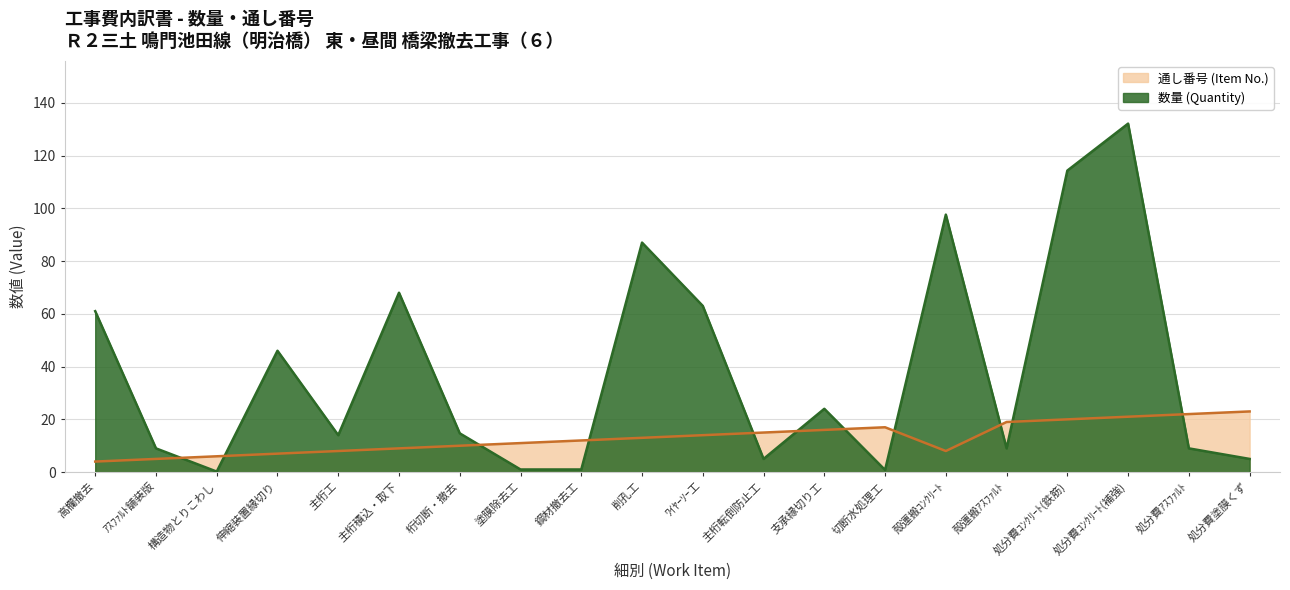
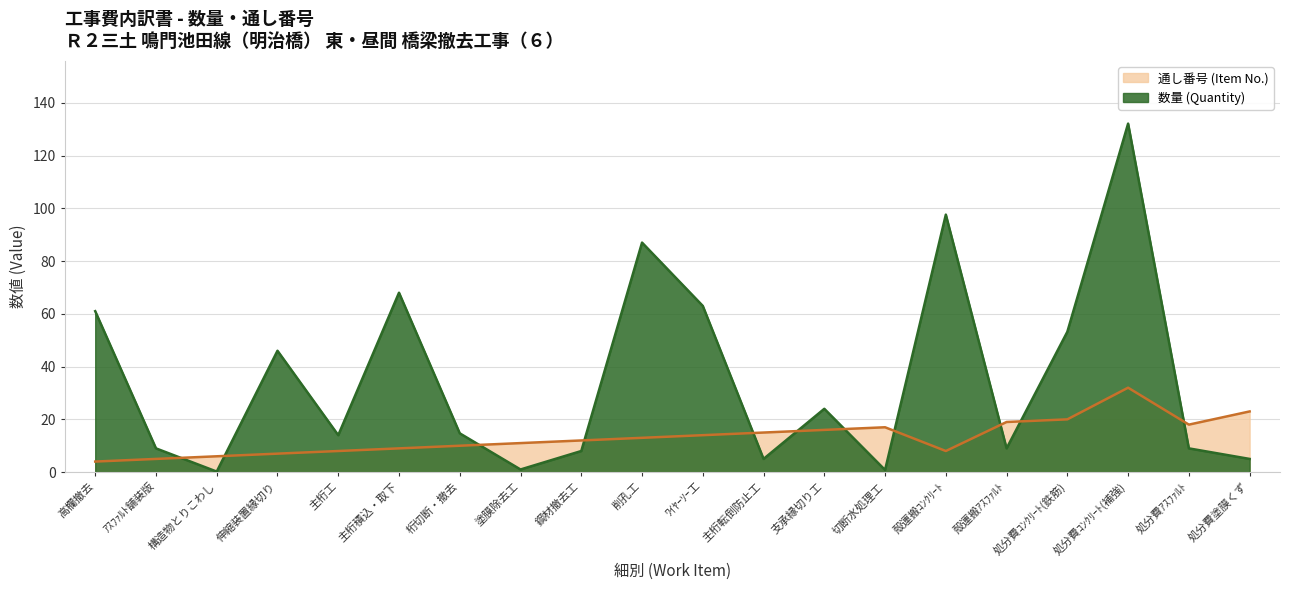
  {
    "数量 (Quantity)": {
      "高欄撤去": 61,
      "ｱｽﾌｧﾙﾄ舗装版": 9,
      "構造物とりこわし": 0,
      "伸縮装置縁切り": 46,
      "主桁工": 14,
      "主桁積込・取下": 68,
      "桁切断・撤去": 15,
      "塗膜除去工": 1,
-     "鋼材撤去工": 1,
+     "鋼材撤去工": 8,
      "削孔工": 87,
      "ﾜｲﾔｰｿｰ工": 63,
      "主桁転倒防止工": 5,
      "支承縁切り工": 24,
      "切断水処理工": 1,
      "殻運搬ｺﾝｸﾘｰﾄ": 98,
      "殻運搬ｱｽﾌｧﾙﾄ": 9,
-     "処分費ｺﾝｸﾘｰﾄ(鉄筋)": 114,
+     "処分費ｺﾝｸﾘｰﾄ(鉄筋)": 53,
      "処分費ｺﾝｸﾘｰﾄ(補強)": 132,
      "処分費ｱｽﾌｧﾙﾄ": 9,
      "処分費塗膜くず": 5
    },
    "通し番号 (Item No.)": {
      "高欄撤去": 4,
      "ｱｽﾌｧﾙﾄ舗装版": 5,
      "構造物とりこわし": 6,
      "伸縮装置縁切り": 7,
      "主桁工": 8,
      "主桁積込・取下": 9,
      "桁切断・撤去": 10,
      "塗膜除去工": 11,
      "鋼材撤去工": 12,
      "削孔工": 13,
      "ﾜｲﾔｰｿｰ工": 14,
      "主桁転倒防止工": 15,
      "支承縁切り工": 16,
      "切断水処理工": 17,
      "殻運搬ｺﾝｸﾘｰﾄ": 8,
      "殻運搬ｱｽﾌｧﾙﾄ": 19,
      "処分費ｺﾝｸﾘｰﾄ(鉄筋)": 20,
-     "処分費ｺﾝｸﾘｰﾄ(補強)": 21,
-     "処分費ｱｽﾌｧﾙﾄ": 22,
+     "処分費ｺﾝｸﾘｰﾄ(補強)": 32,
+     "処分費ｱｽﾌｧﾙﾄ": 18,
      "処分費塗膜くず": 23
    }
  }
